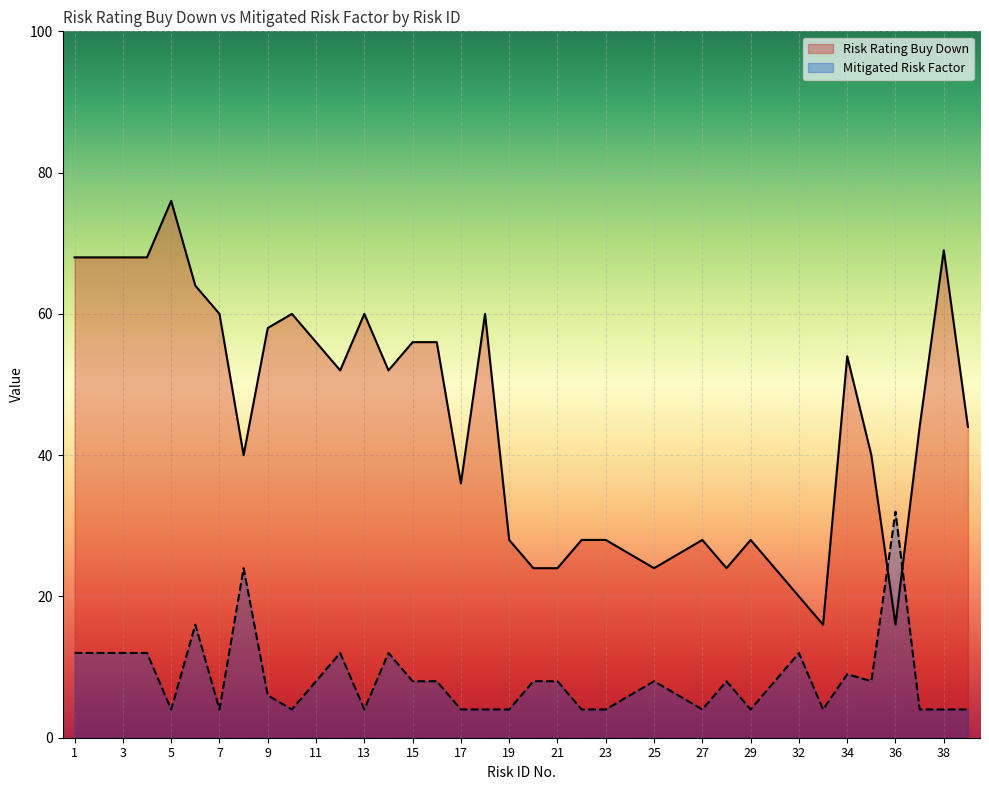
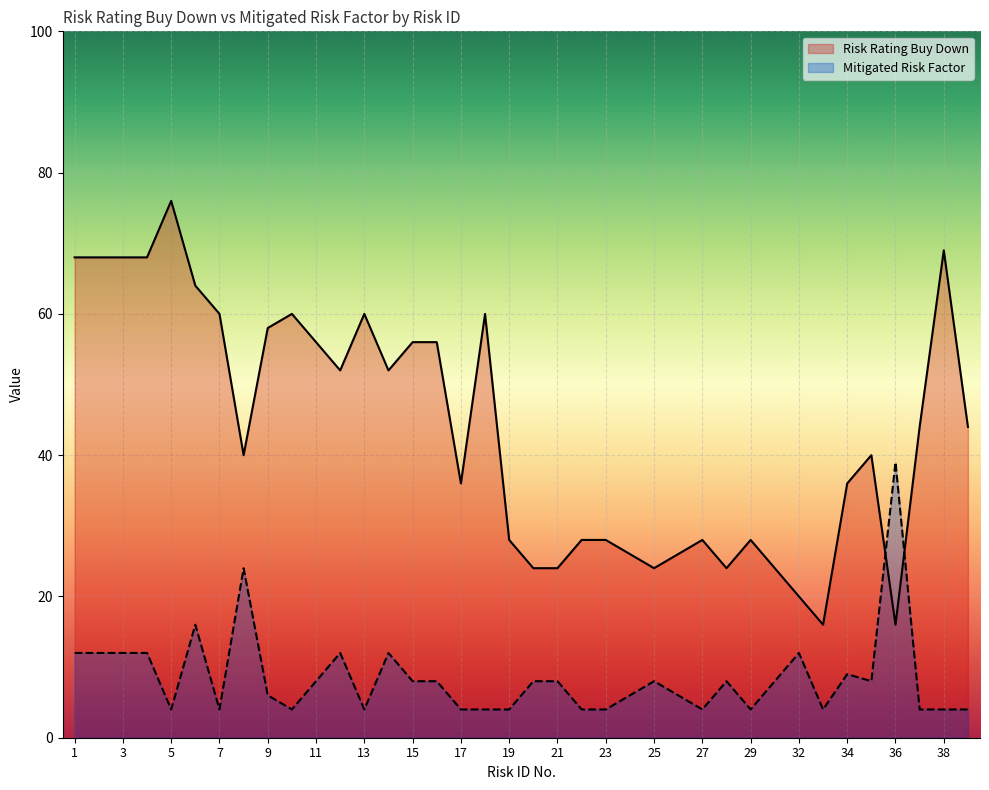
  {
    "Risk Rating Buy Down": {
      "32": 20,
-     "34": 54,
+     "34": 36,
      "36": 16,
      "38": 69
    },
    "Mitigated Risk Factor": {
      "32": 12,
      "34": 9,
-     "36": 32,
+     "36": 39,
      "38": 4
    }
  }
